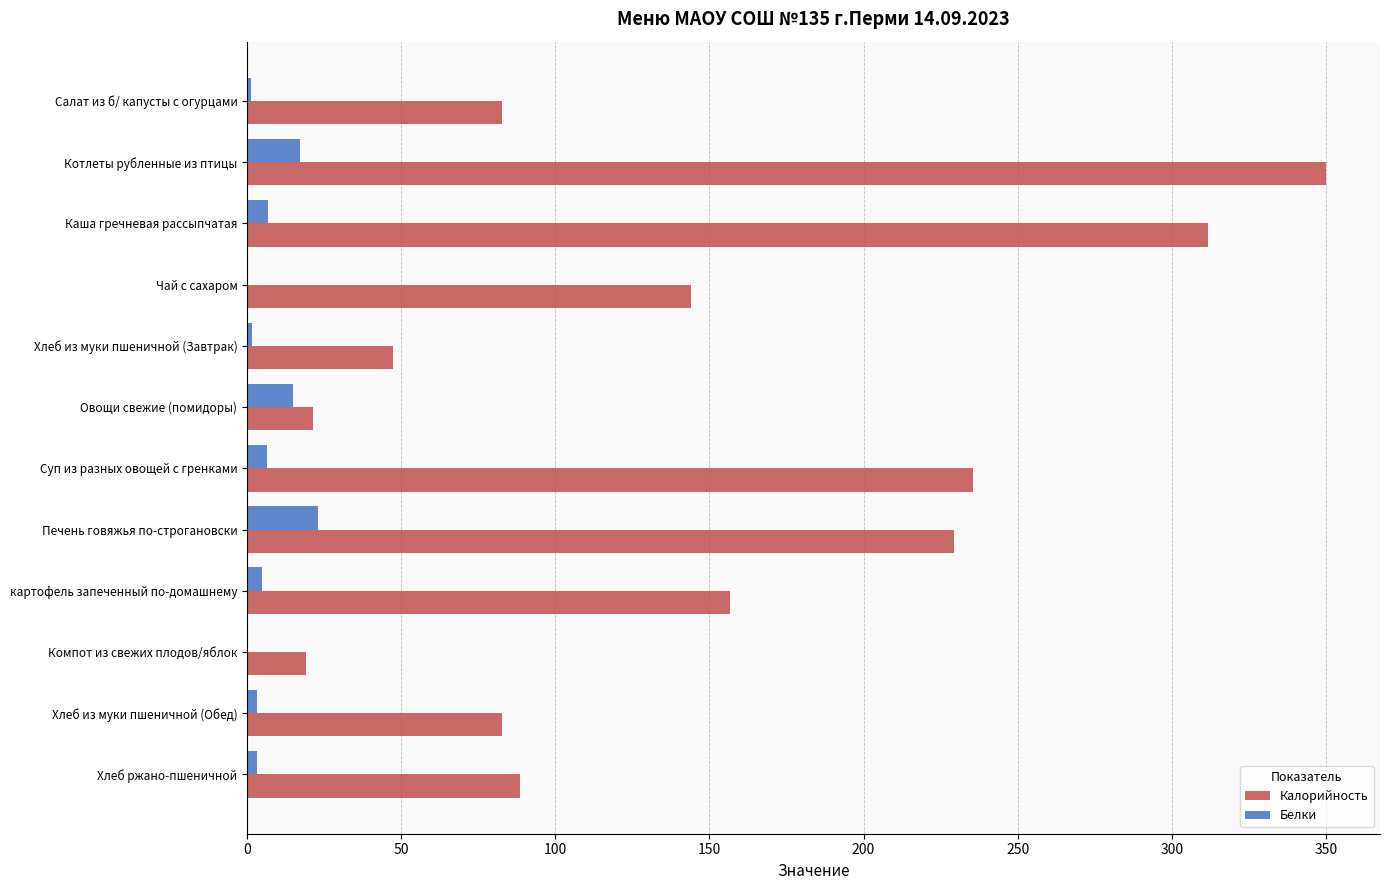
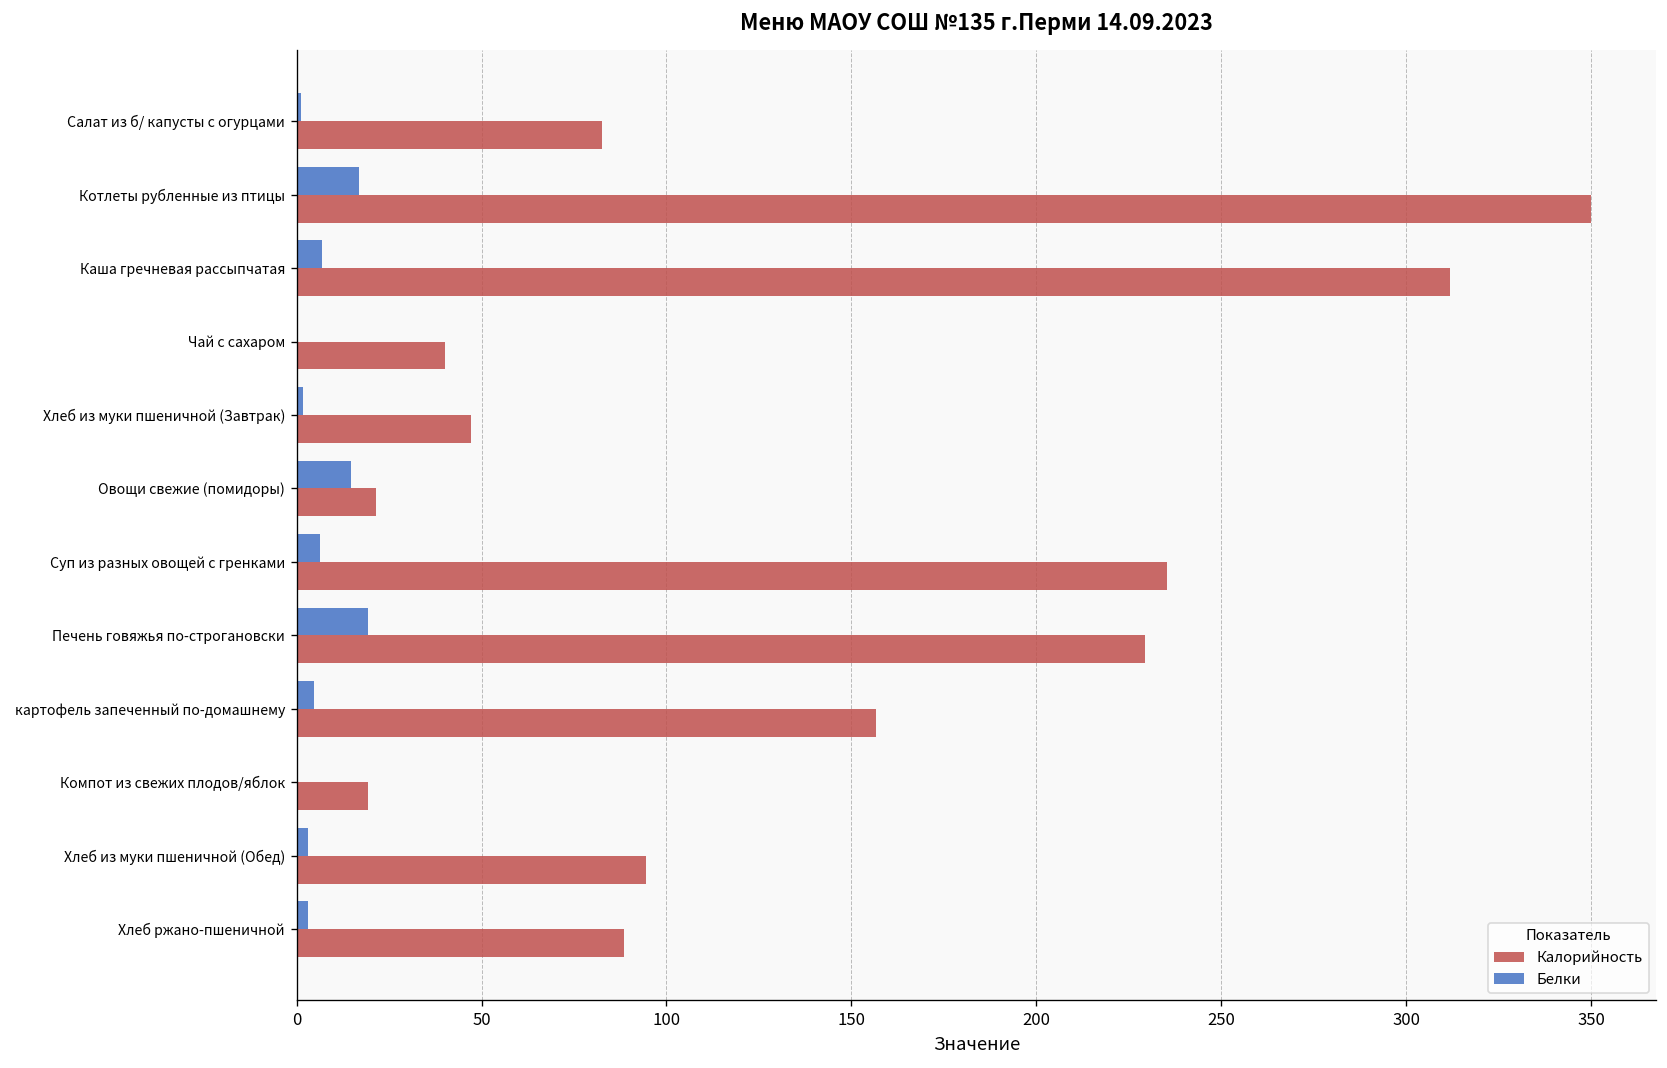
  {
    "Калорийность": {
      "Салат из б/ капусты с огурцами": 83,
      "Котлеты рубленные из птицы": 350,
      "Каша гречневая рассыпчатая": 312,
-     "Чай с сахаром": 144,
+     "Чай с сахаром": 40,
      "Хлеб из муки пшеничной (Завтрак)": 47,
      "Овощи свежие (помидоры)": 21,
      "Суп из разных овощей с гренками": 235,
      "Печень говяжья по-строгановски": 229,
      "картофель запеченный по-домашнему": 157,
      "Компот из свежих плодов/яблок": 19,
-     "Хлеб из муки пшеничной (Обед)": 83,
+     "Хлеб из муки пшеничной (Обед)": 94,
      "Хлеб ржано-пшеничной": 88
    },
    "Белки": {
      "Салат из б/ капусты с огурцами": 1,
      "Котлеты рубленные из птицы": 17,
      "Каша гречневая рассыпчатая": 7,
      "Чай с сахаром": 0,
      "Хлеб из муки пшеничной (Завтрак)": 2,
      "Овощи свежие (помидоры)": 15,
      "Суп из разных овощей с гренками": 6,
-     "Печень говяжья по-строгановски": 23,
+     "Печень говяжья по-строгановски": 19,
      "картофель запеченный по-домашнему": 5,
      "Хлеб из муки пшеничной (Обед)": 3,
      "Хлеб ржано-пшеничной": 3
    }
  }
